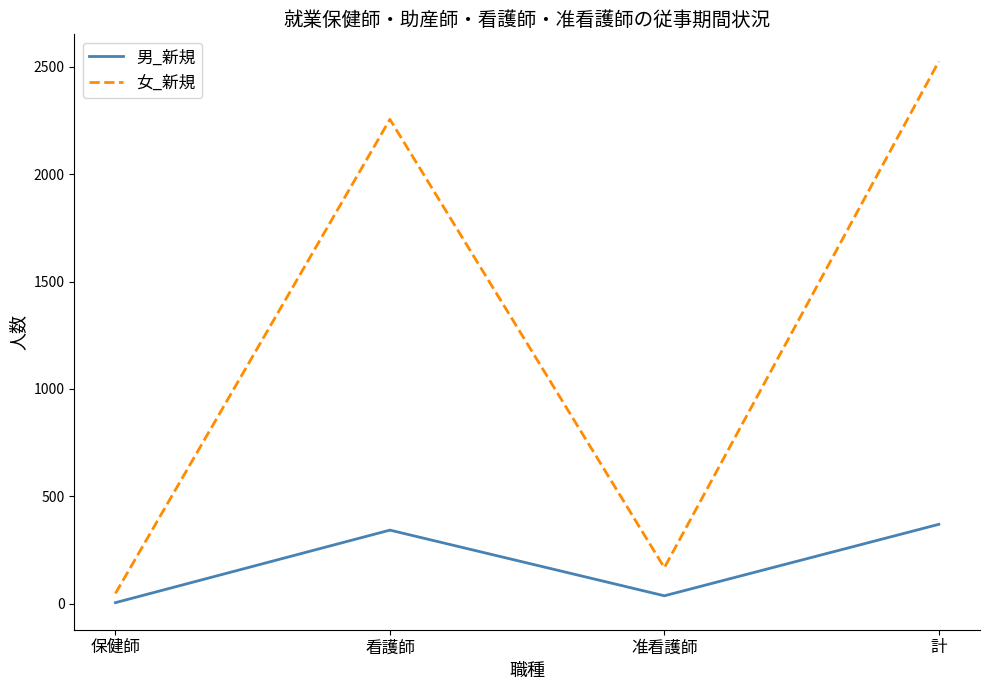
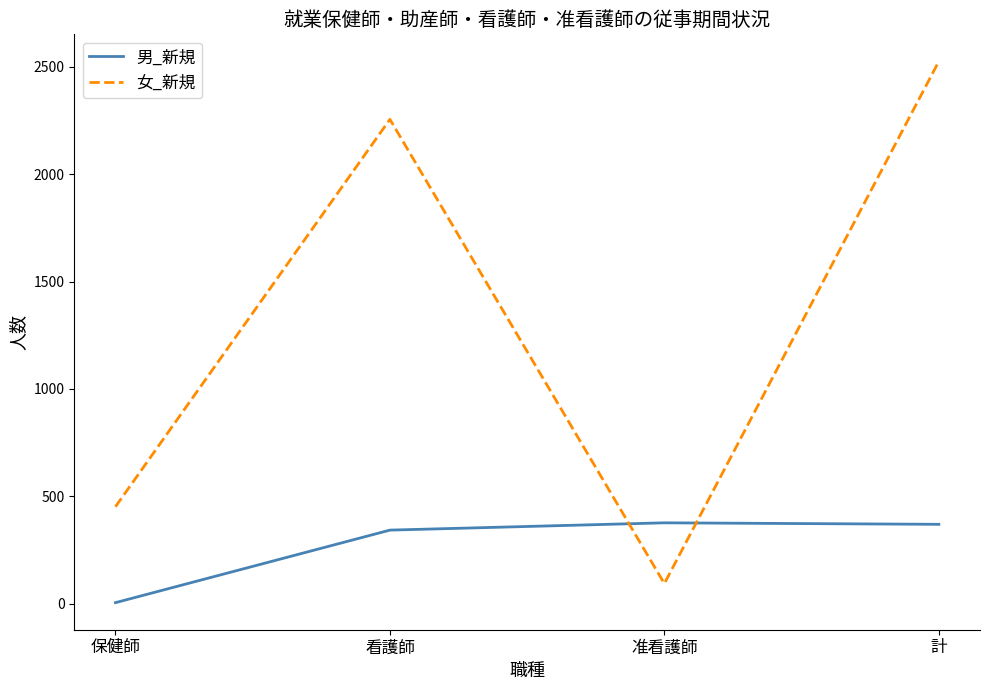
  {
    "男_新規": {
      "保健師": 0,
      "看護師": 340,
-     "准看護師": 40,
+     "准看護師": 380,
      "計": 370
    },
    "女_新規": {
-     "保健師": 50,
+     "保健師": 450,
      "看護師": 2260,
-     "准看護師": 170,
+     "准看護師": 90,
      "計": 2530
    }
  }
